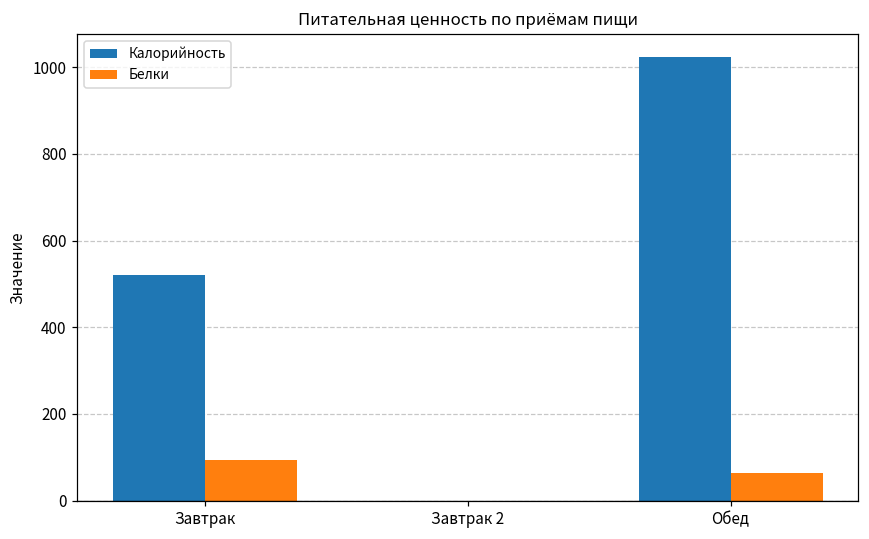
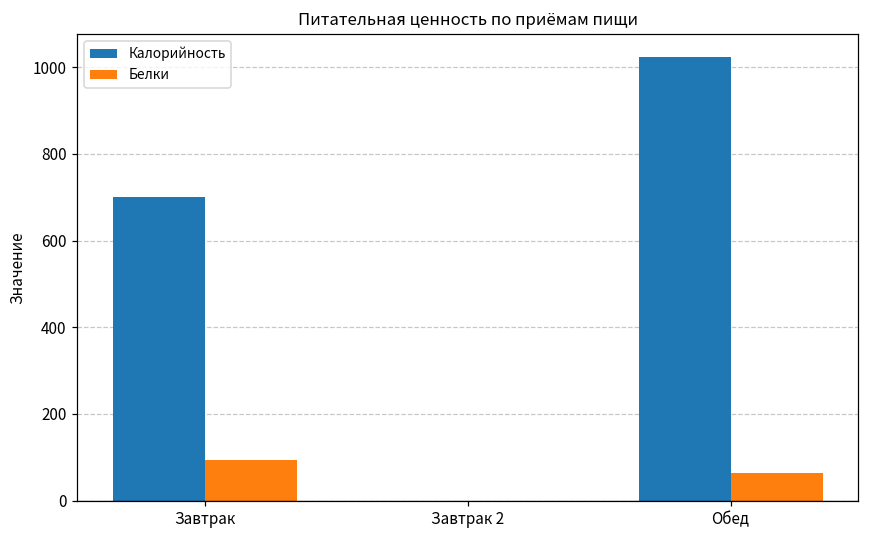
  {
    "Калорийность": {
-     "Завтрак": 520,
+     "Завтрак": 700,
      "Завтрак 2": 0,
      "Обед": 1020
    },
    "Белки": {
      "Завтрак": 90,
      "Завтрак 2": 0,
      "Обед": 60
    }
  }
